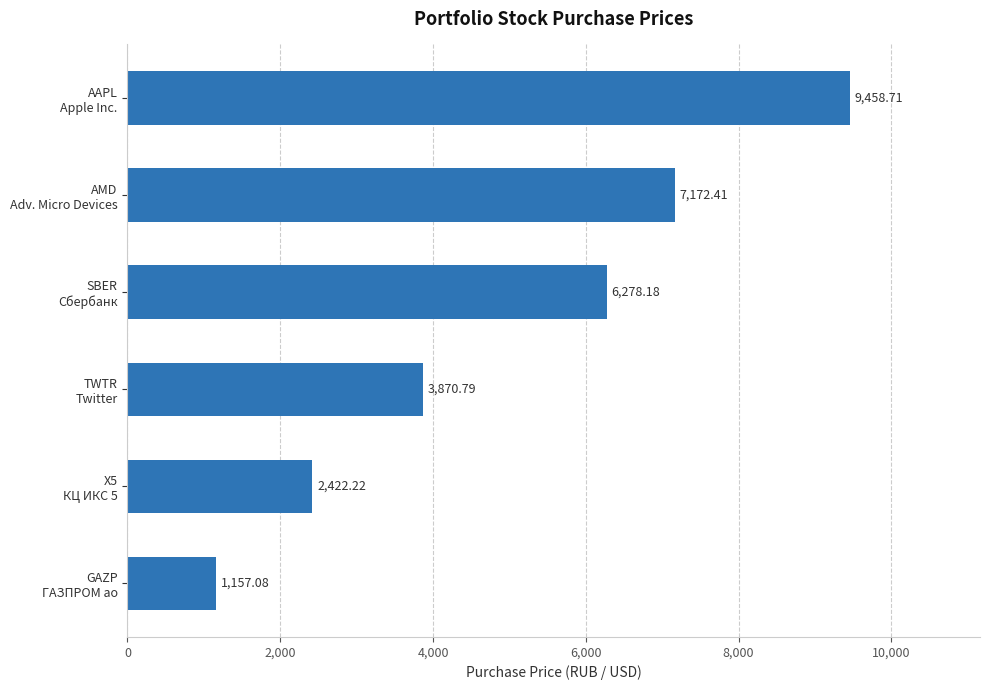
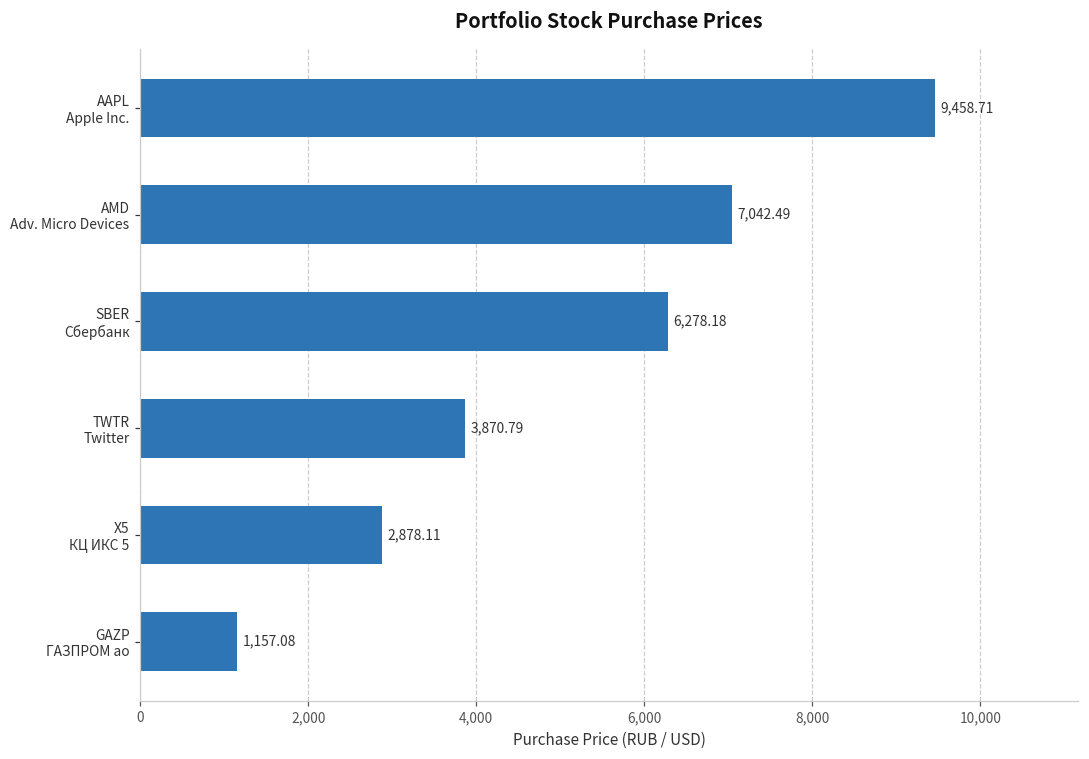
  {
    "AAPL Apple Inc.": "9,458.71",
-   "AMD Adv. Micro Devices": "7,172.41",
+   "AMD Adv. Micro Devices": "7,042.49",
    "SBER Сбербанк": "6,278.18",
    "TWTR Twitter": "3,870.79",
-   "X5 КЦ ИКС 5": "2,422.22",
+   "X5 КЦ ИКС 5": "2,878.11",
    "GAZP ГАЗПРОМ ао": "1,157.08"
  }
